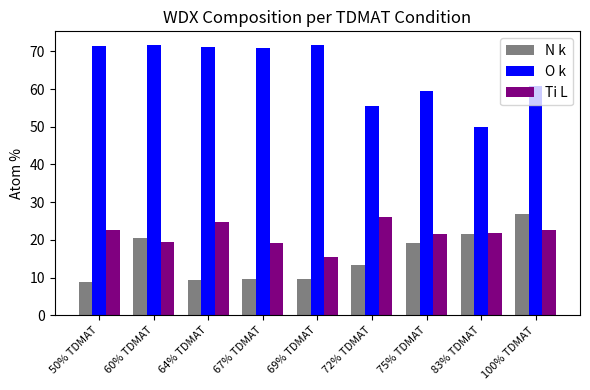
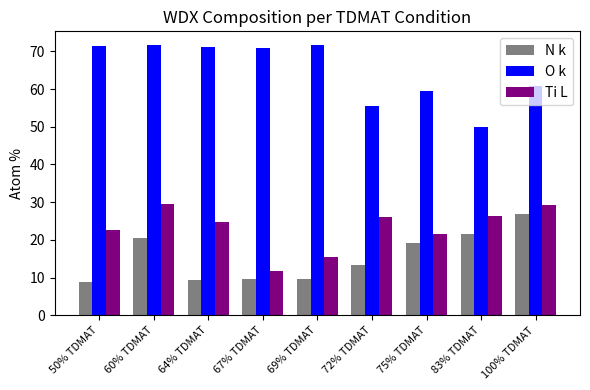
  {
    "N k": {
      "50% TDMAT": 9,
      "60% TDMAT": 21,
      "64% TDMAT": 9,
      "67% TDMAT": 10,
      "69% TDMAT": 10,
      "72% TDMAT": 13,
      "75% TDMAT": 19,
      "83% TDMAT": 22,
      "100% TDMAT": 27
    },
    "O k": {
      "50% TDMAT": 71,
      "60% TDMAT": 72,
      "64% TDMAT": 71,
      "67% TDMAT": 71,
      "69% TDMAT": 72,
      "72% TDMAT": 56,
      "75% TDMAT": 59,
      "83% TDMAT": 50
    },
    "Ti L": {
      "50% TDMAT": 23,
-     "60% TDMAT": 19,
+     "60% TDMAT": 30,
      "64% TDMAT": 25,
-     "67% TDMAT": 19,
+     "67% TDMAT": 12,
      "69% TDMAT": 16,
      "72% TDMAT": 26,
      "75% TDMAT": 22,
-     "83% TDMAT": 22,
-     "100% TDMAT": 23
+     "83% TDMAT": 26,
+     "100% TDMAT": 29
    }
  }
